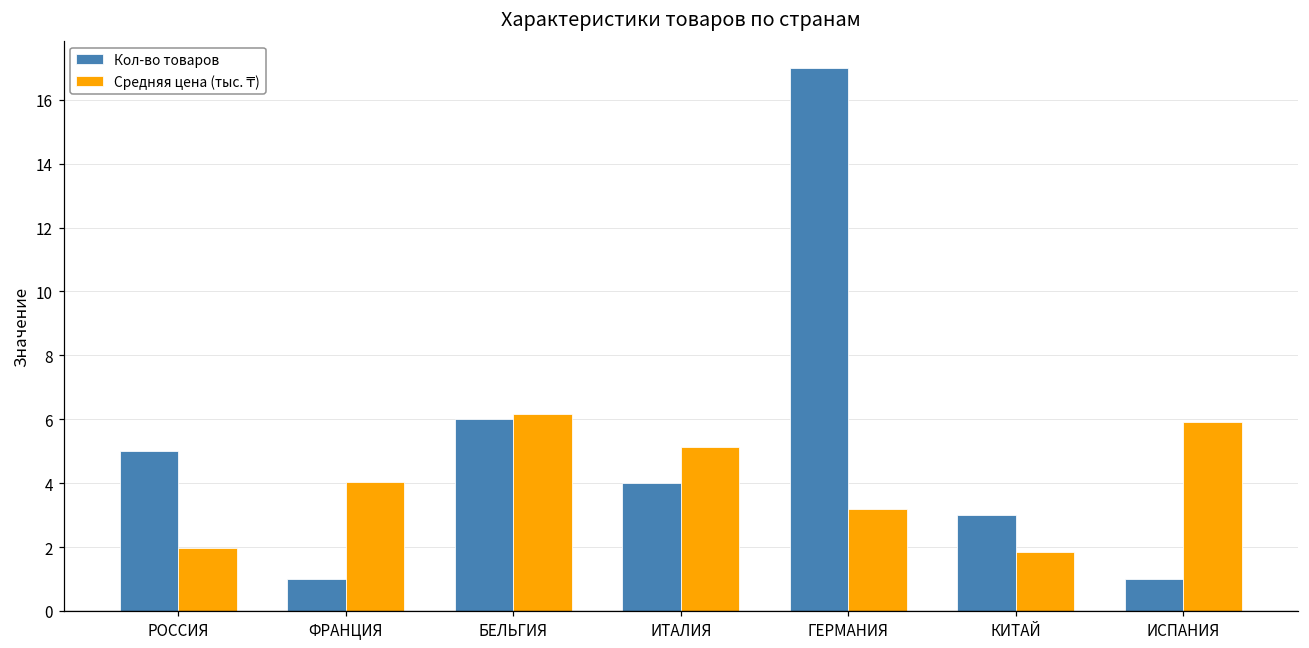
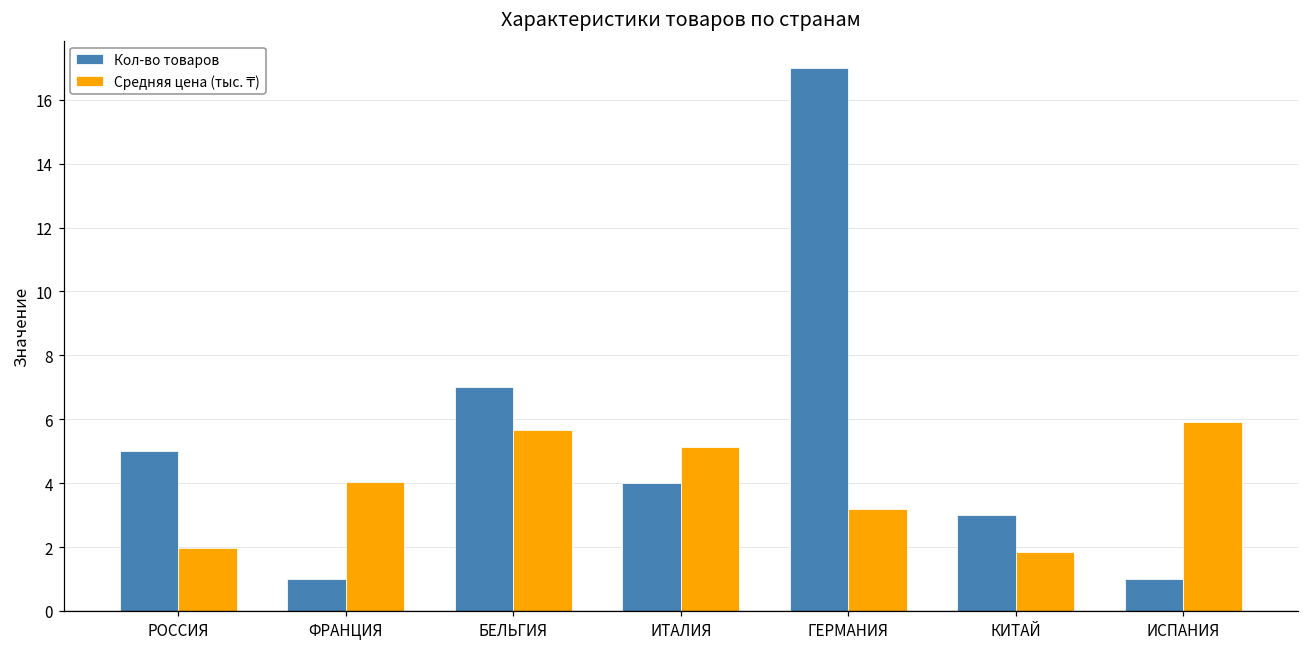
  {
    "Кол-во товаров": {
      "РОССИЯ": 5,
      "ФРАНЦИЯ": 1,
-     "БЕЛЬГИЯ": 6,
+     "БЕЛЬГИЯ": 7,
      "ИТАЛИЯ": 4,
      "ГЕРМАНИЯ": 17,
      "КИТАЙ": 3,
      "ИСПАНИЯ": 1
    },
    "Средняя цена (тыс. ₸)": {
      "РОССИЯ": 2.0,
      "ФРАНЦИЯ": 4.0,
-     "БЕЛЬГИЯ": 6.2,
+     "БЕЛЬГИЯ": 5.7,
      "ИТАЛИЯ": 5.1,
      "ГЕРМАНИЯ": 3.2,
      "КИТАЙ": 1.8,
      "ИСПАНИЯ": 5.9
    }
  }
